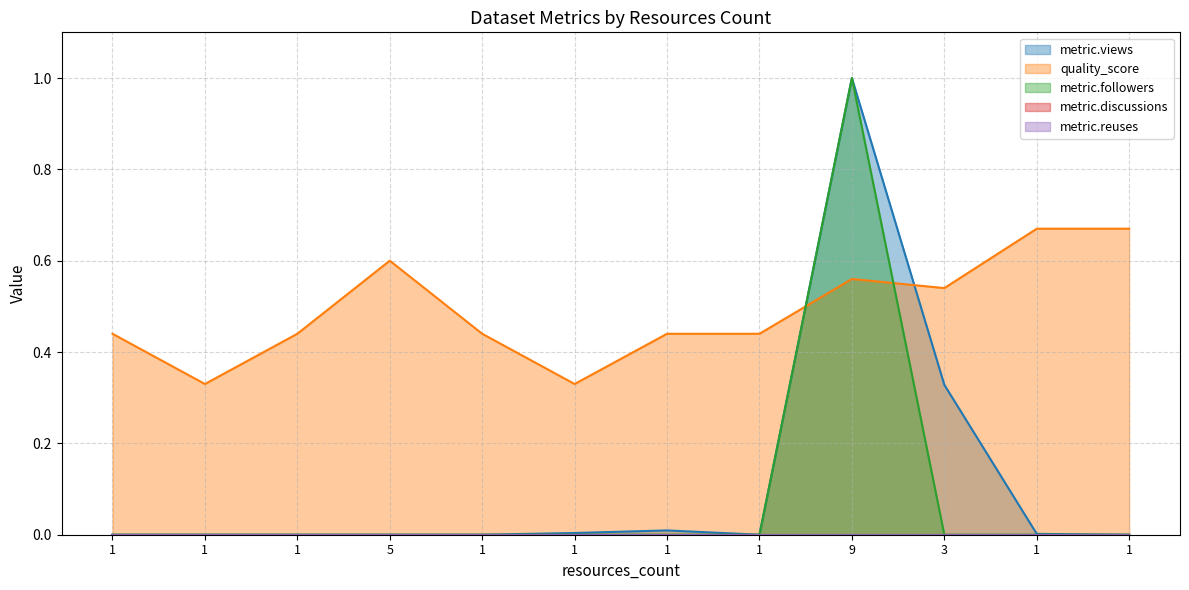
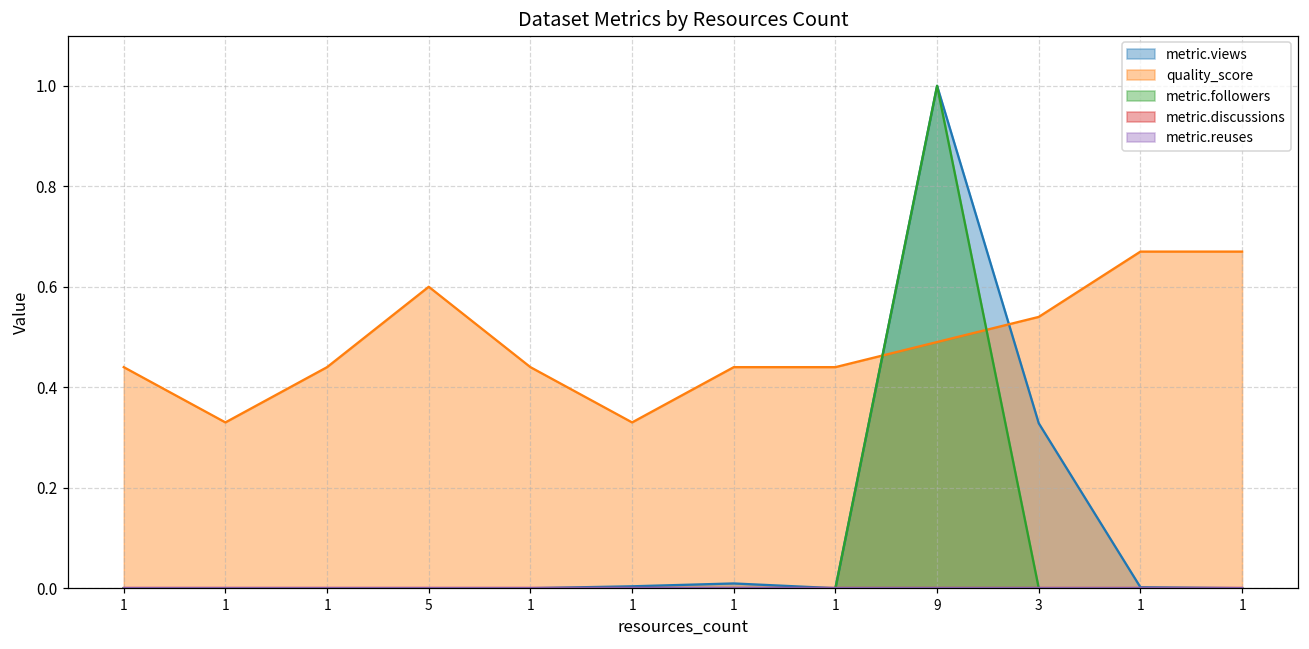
  {
    "metric.views": {
      "3": 0.33
    },
    "quality_score": {
      "5": 0.60,
-     "9": 0.56,
+     "9": 0.49,
      "3": 0.54
    },
    "metric.reuses": {
      "9": 0.00
    }
  }
